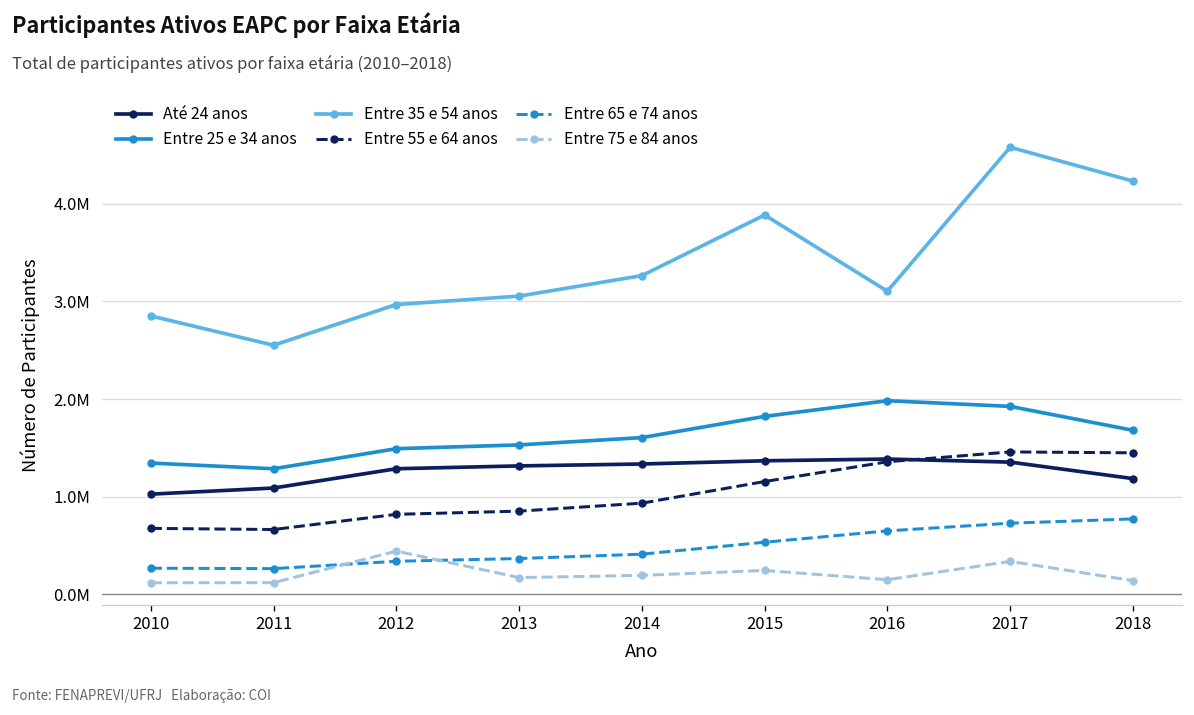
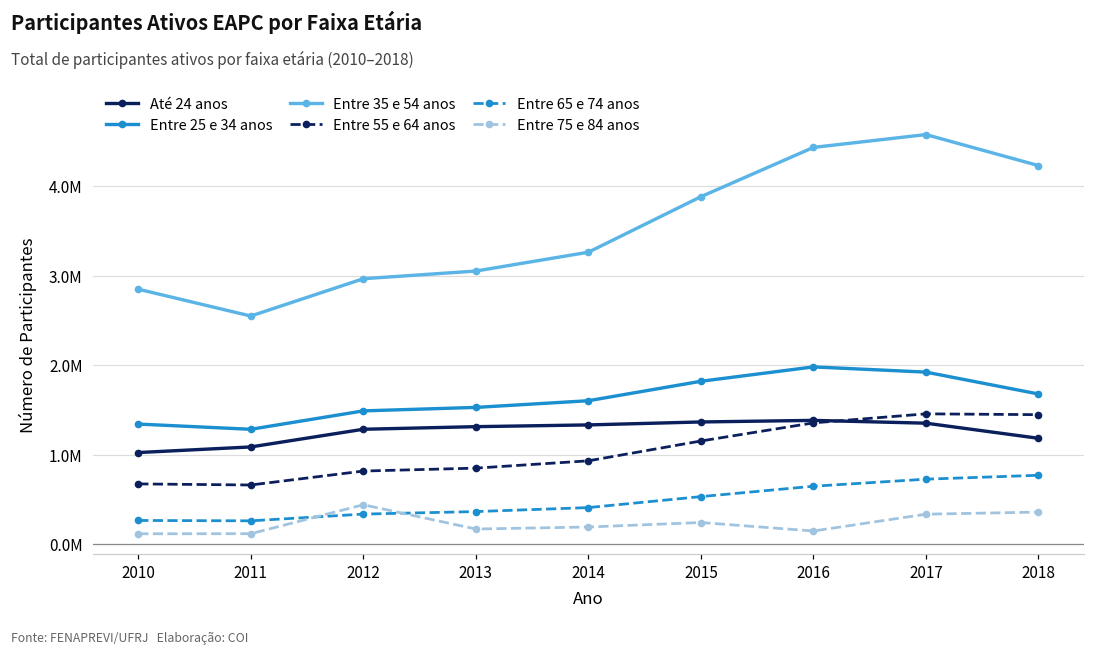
  {
    "Entre 35 e 54 anos": {
      "2010": 2900000,
      "2011": 2600000,
      "2012": 3000000,
      "2013": 3100000,
      "2014": 3300000,
      "2015": 3900000,
-     "2016": 3100000,
+     "2016": 4400000,
      "2017": 4600000,
      "2018": 4200000
    },
    "Entre 75 e 84 anos": {
      "2010": 100000,
      "2011": 100000,
      "2012": 400000,
      "2013": 200000,
      "2014": 200000,
      "2015": 200000,
      "2016": 100000,
      "2017": 300000,
-     "2018": 100000
+     "2018": 400000
    }
  }
